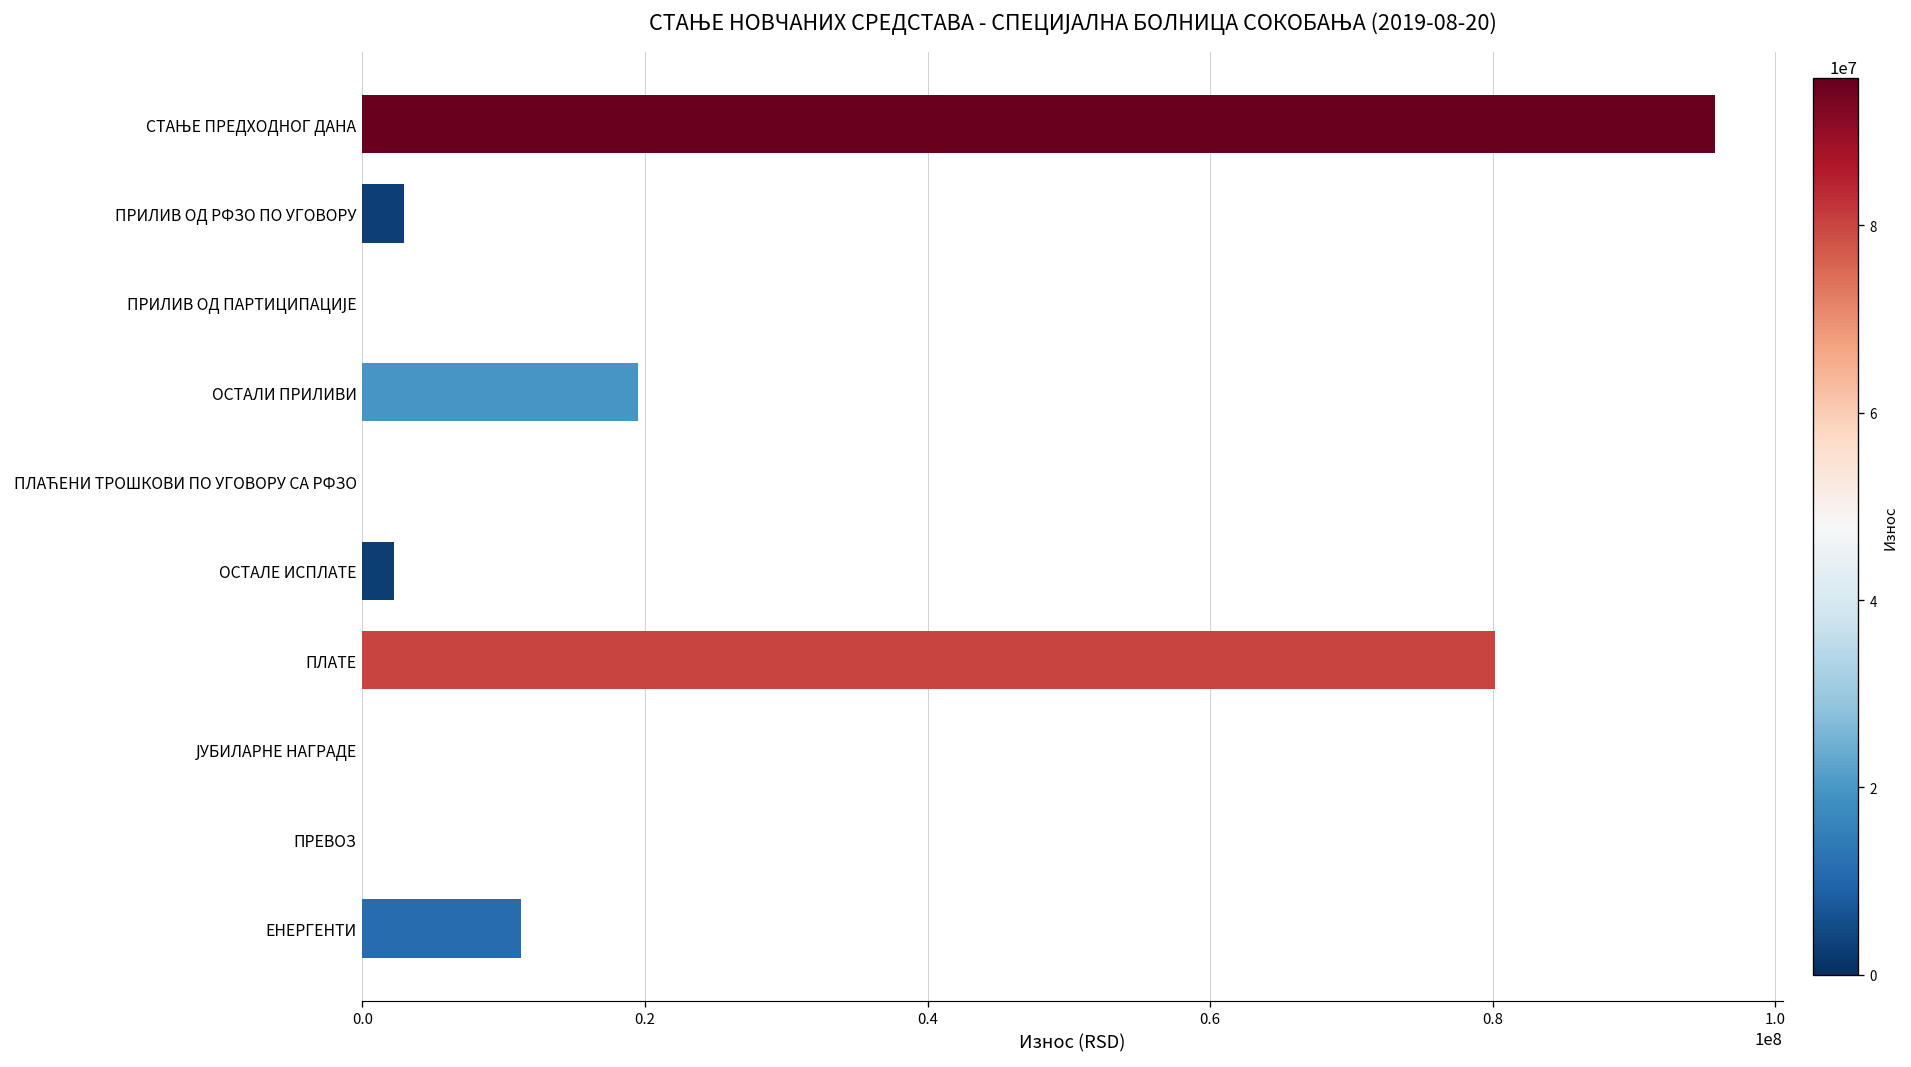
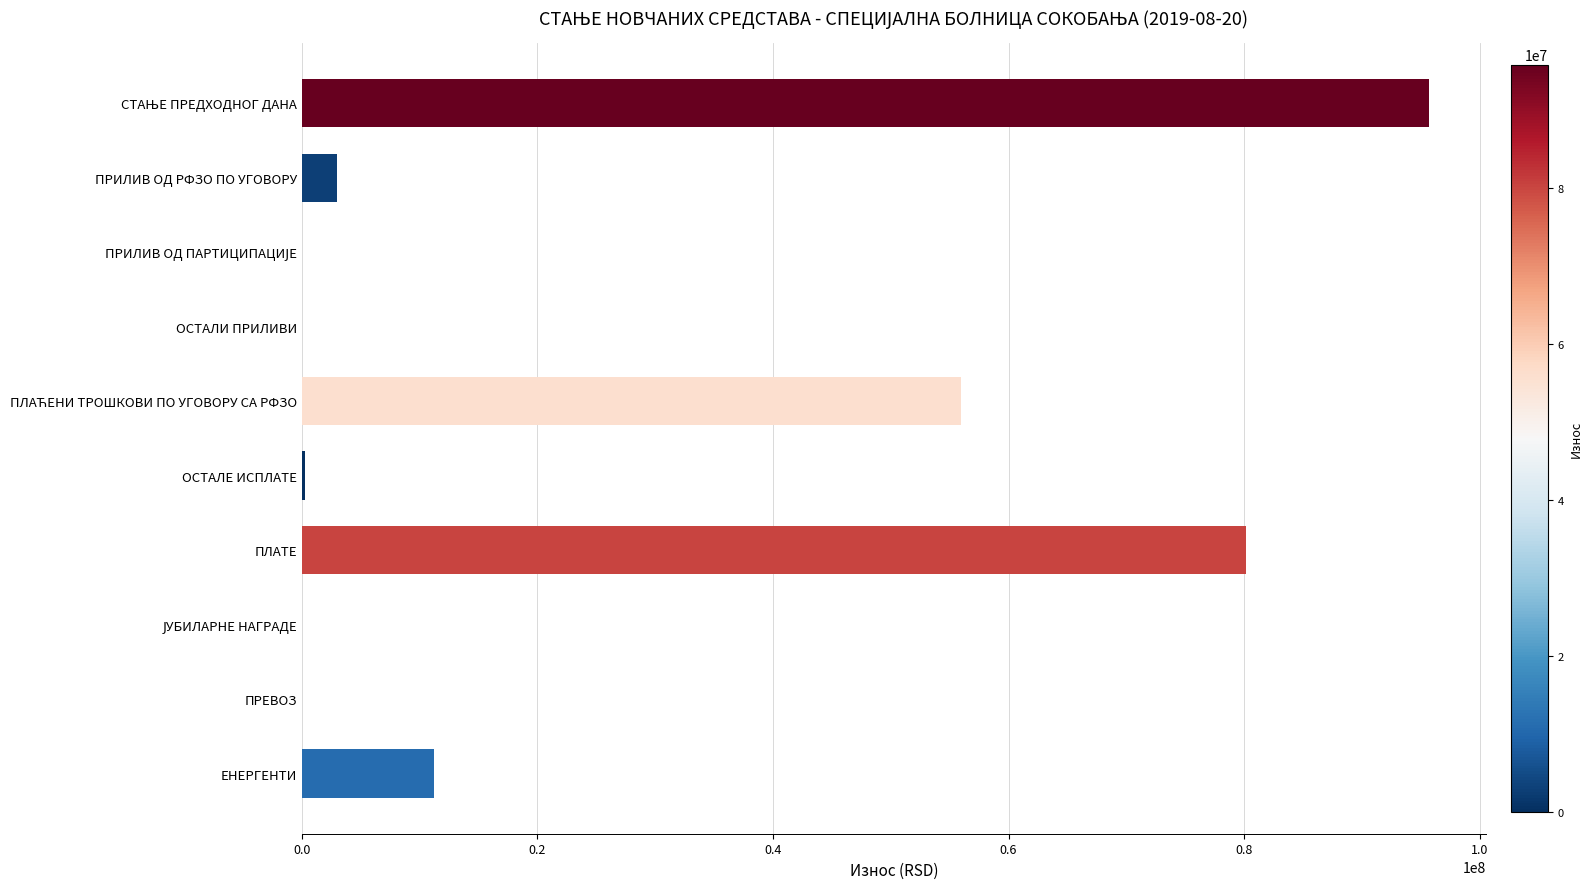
  {
    "СТАЊЕ ПРЕДХОДНОГ ДАНА": 95700000,
    "ПРИЛИВ ОД РФЗО ПО УГОВОРУ": 3000000,
-   "ОСТАЛИ ПРИЛИВИ": 19500000,
-   "ПЛАЋЕНИ ТРОШКОВИ ПО УГОВОРУ СА РФЗО": 0,
-   "ОСТАЛЕ ИСПЛАТЕ": 2300000,
+   "ОСТАЛИ ПРИЛИВИ": 0,
+   "ПЛАЋЕНИ ТРОШКОВИ ПО УГОВОРУ СА РФЗО": 55900000,
+   "ОСТАЛЕ ИСПЛАТЕ": 300000,
    "ПЛАТЕ": 80100000,
    "ЈУБИЛАРНЕ НАГРАДЕ": 0,
    "ПРЕВОЗ": 0,
    "ЕНЕРГЕНТИ": 11200000
  }
